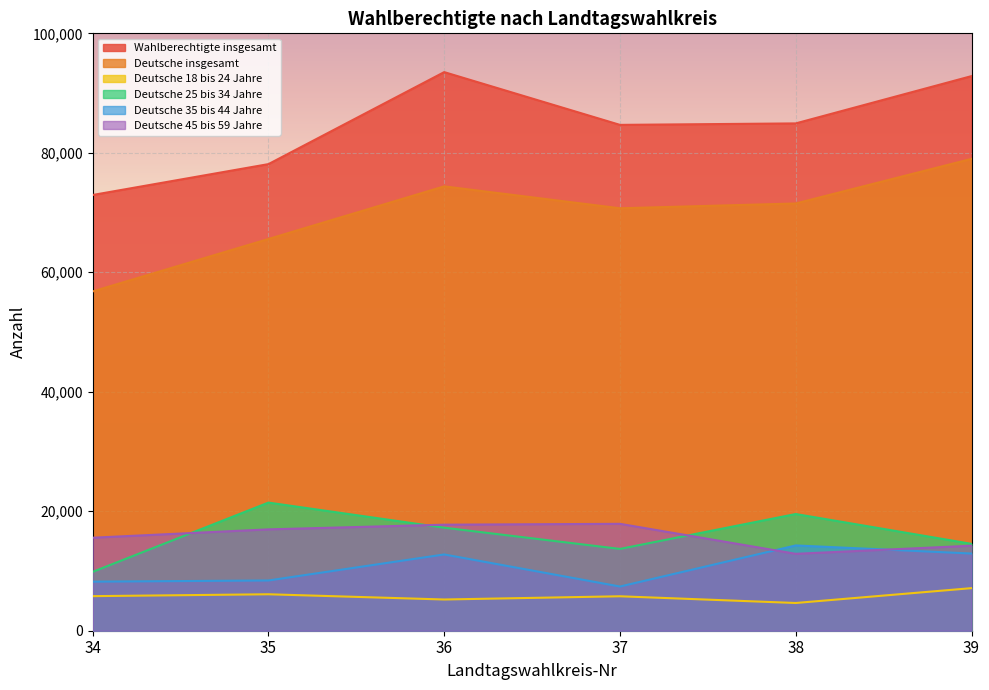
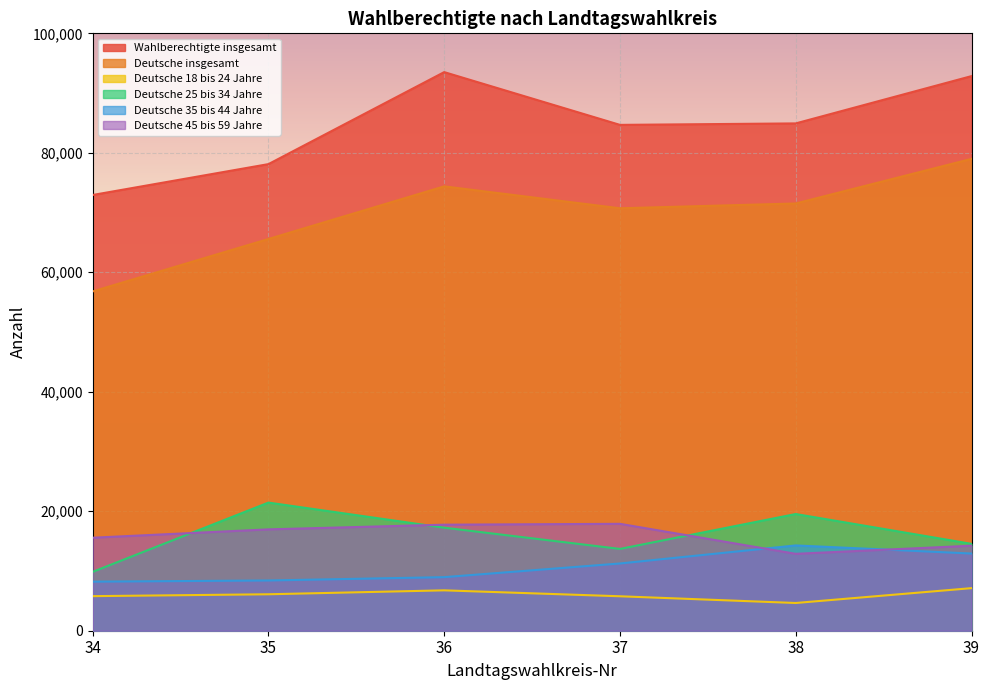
  {
    "Deutsche 18 bis 24 Jahre": {
      "34": "6,000",
      "35": "6,000",
-     "36": "5,000",
+     "36": "7,000",
      "37": "6,000",
      "38": "5,000",
      "39": "7,000"
    },
    "Deutsche 25 bis 34 Jahre": {
      "34": "10,000",
      "35": "21,000",
      "36": "17,000",
      "37": "14,000",
      "38": "20,000"
    },
    "Deutsche 35 bis 44 Jahre": {
      "34": "8,000",
      "35": "8,000",
-     "36": "13,000",
-     "37": "7,000",
+     "36": "9,000",
+     "37": "11,000",
      "38": "14,000",
      "39": "13,000"
    },
    "Deutsche 45 bis 59 Jahre": {
      "34": "16,000",
      "35": "17,000",
      "36": "18,000",
      "37": "18,000",
      "38": "13,000"
    }
  }
